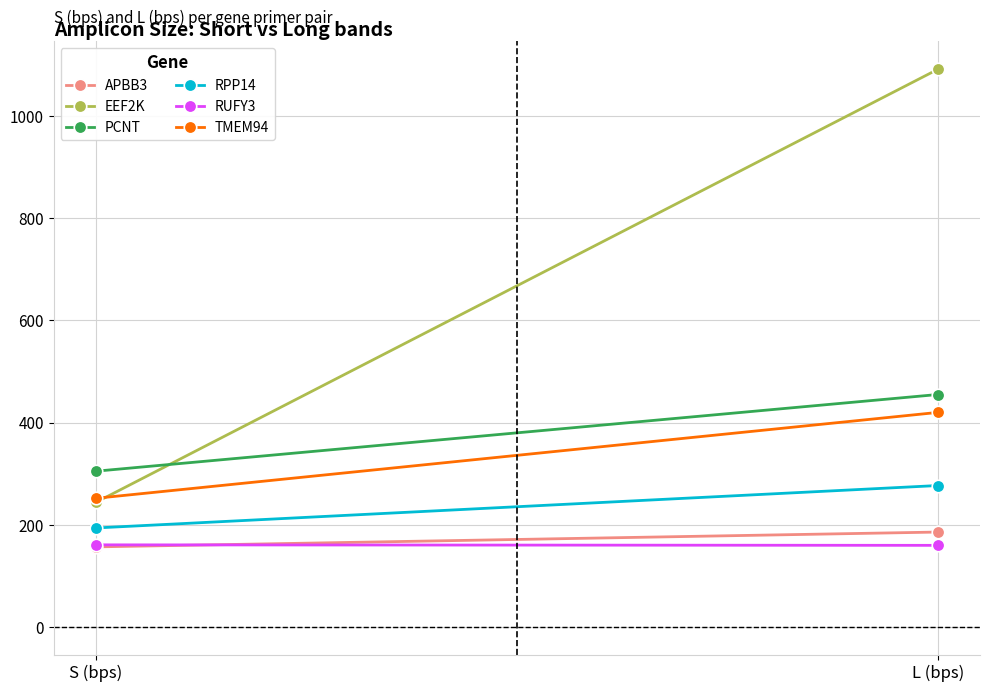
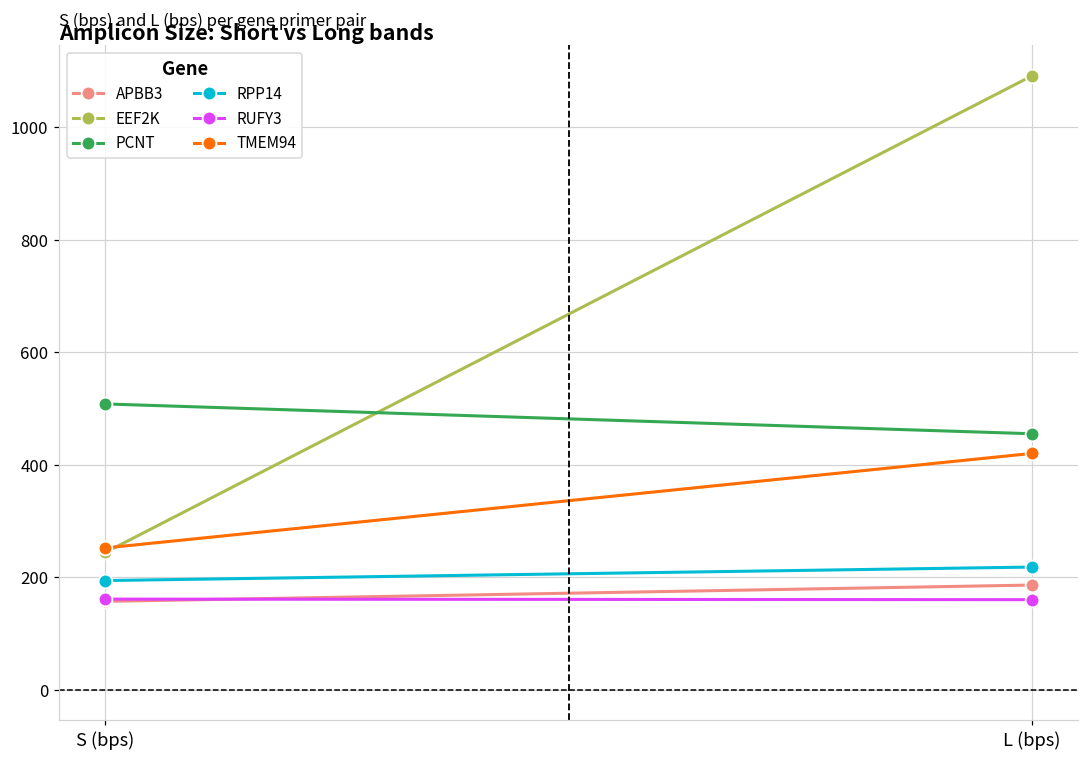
  {
    "APBB3": {
      "L (bps)": 190
    },
    "EEF2K": {
      "S (bps)": 240,
      "L (bps)": 1090
    },
    "PCNT": {
-     "S (bps)": 310,
+     "S (bps)": 510,
      "L (bps)": 460
    },
    "RPP14": {
      "S (bps)": 190,
-     "L (bps)": 280
+     "L (bps)": 220
    },
    "RUFY3": {
      "L (bps)": 160
    },
    "TMEM94": {
      "S (bps)": 250,
      "L (bps)": 420
    }
  }
